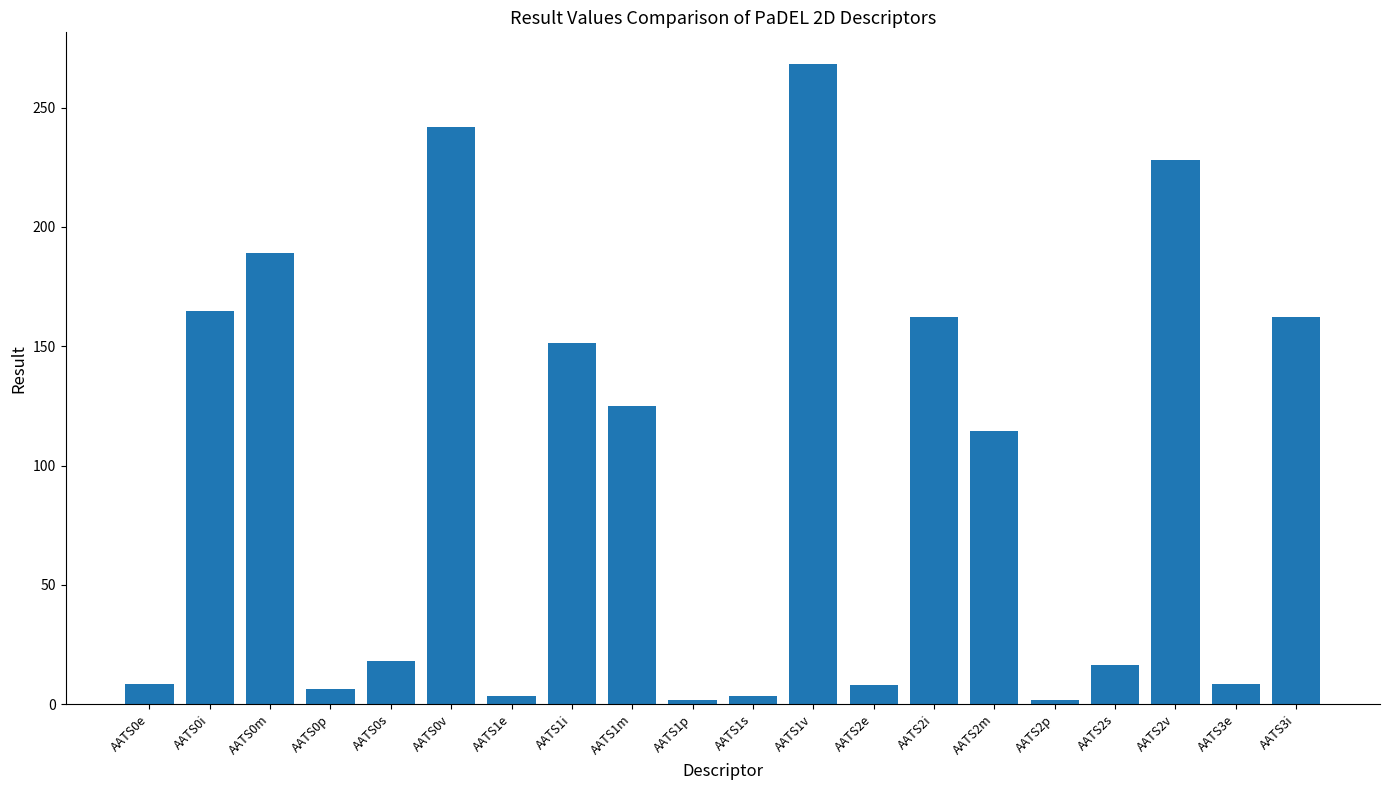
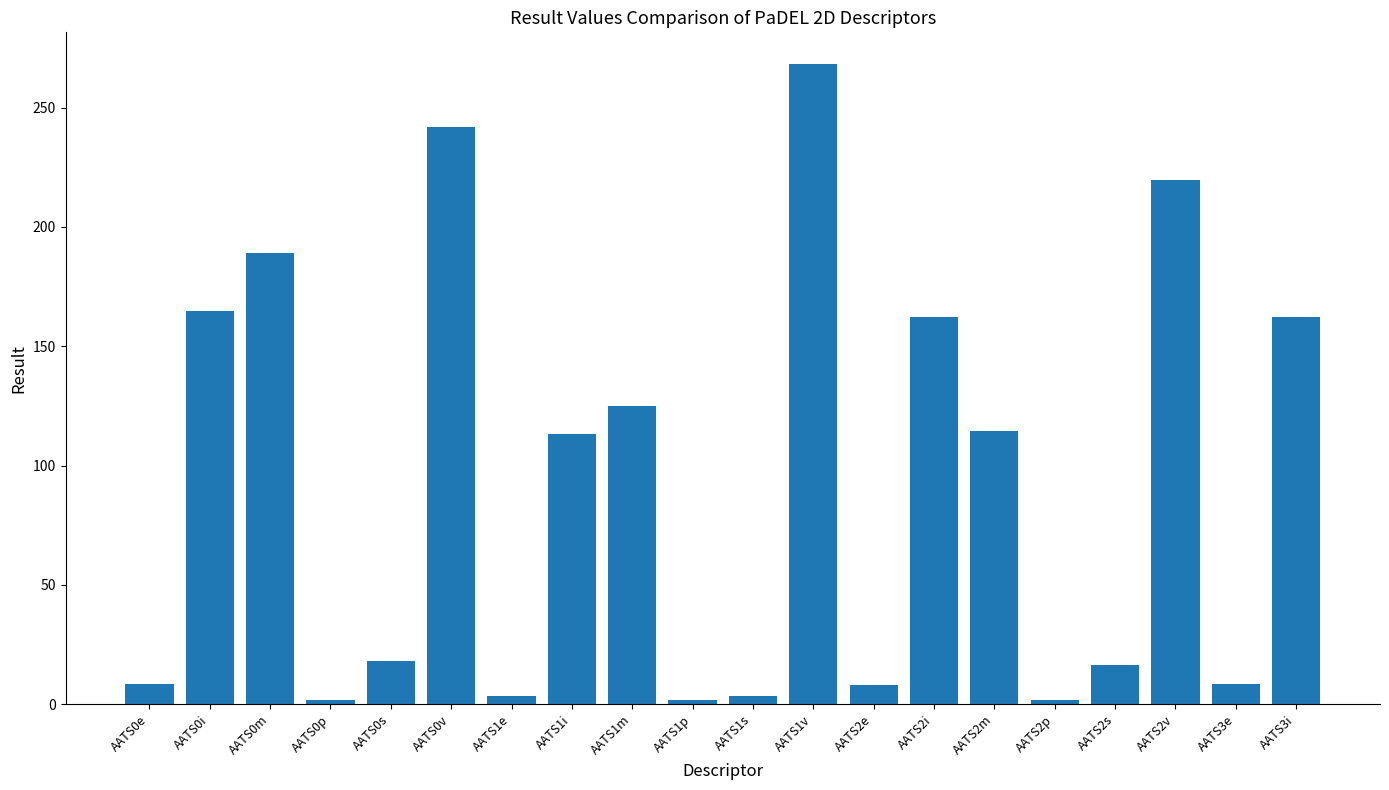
  {
    "AATS0e": 8,
    "AATS0i": 165,
    "AATS0m": 189,
-   "AATS0p": 6,
+   "AATS0p": 2,
    "AATS0s": 18,
    "AATS0v": 242,
    "AATS1e": 3,
-   "AATS1i": 152,
+   "AATS1i": 113,
    "AATS1m": 125,
    "AATS1p": 2,
    "AATS1s": 3,
    "AATS1v": 268,
    "AATS2e": 8,
    "AATS2i": 162,
    "AATS2m": 115,
    "AATS2p": 2,
    "AATS2s": 16,
-   "AATS2v": 228,
+   "AATS2v": 220,
    "AATS3e": 8,
    "AATS3i": 162
  }
